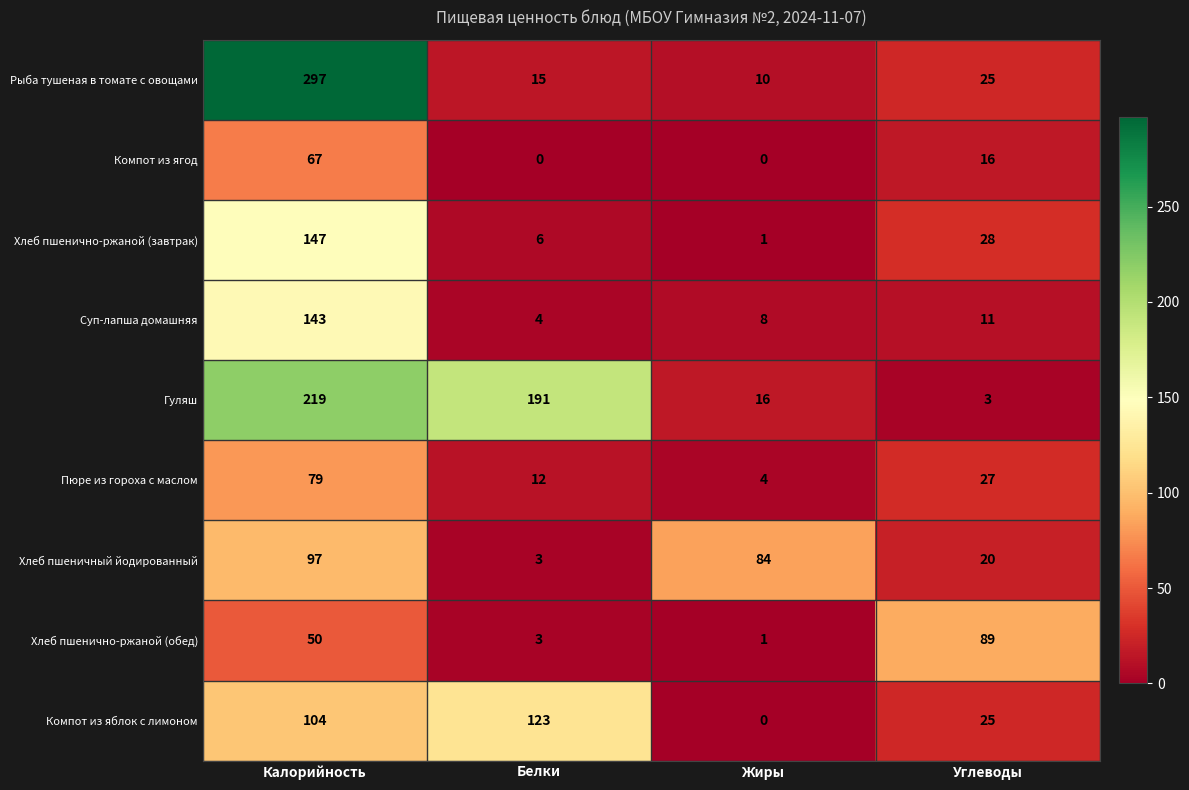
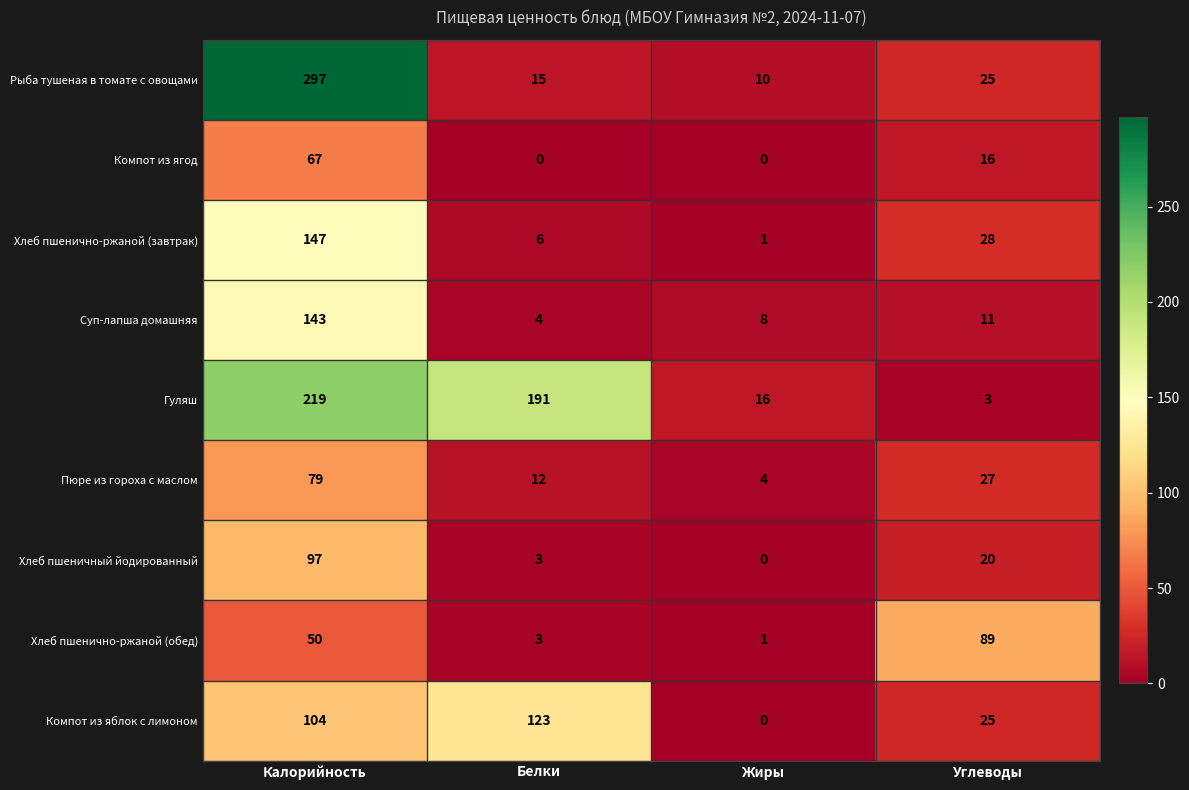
  {
    "Рыба тушеная в томате с овощами": {
      "Калорийность": 297,
      "Белки": 15,
      "Жиры": 10,
      "Углеводы": 25
    },
    "Компот из ягод": {
      "Калорийность": 67,
      "Белки": 0,
      "Жиры": 0,
      "Углеводы": 16
    },
    "Хлеб пшенично-ржаной (завтрак)": {
      "Калорийность": 147,
      "Белки": 6,
      "Жиры": 1,
      "Углеводы": 28
    },
    "Суп-лапша домашняя": {
      "Калорийность": 143,
      "Белки": 4,
      "Жиры": 8,
      "Углеводы": 11
    },
    "Гуляш": {
      "Калорийность": 219,
      "Белки": 191,
      "Жиры": 16,
      "Углеводы": 3
    },
    "Пюре из гороха с маслом": {
      "Калорийность": 79,
      "Белки": 12,
      "Жиры": 4,
      "Углеводы": 27
    },
    "Хлеб пшеничный йодированный": {
      "Калорийность": 97,
      "Белки": 3,
-     "Жиры": 84,
+     "Жиры": 0,
      "Углеводы": 20
    },
    "Хлеб пшенично-ржаной (обед)": {
      "Калорийность": 50,
      "Белки": 3,
      "Жиры": 1,
      "Углеводы": 89
    },
    "Компот из яблок с лимоном": {
      "Калорийность": 104,
      "Белки": 123,
      "Жиры": 0,
      "Углеводы": 25
    }
  }
